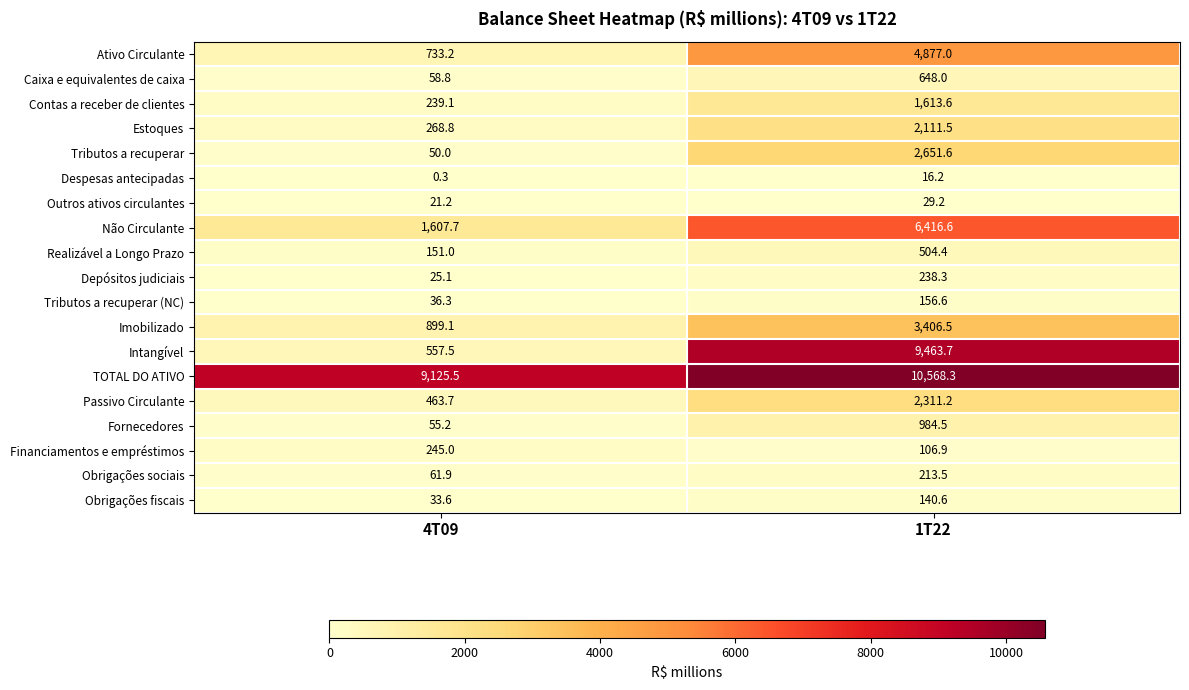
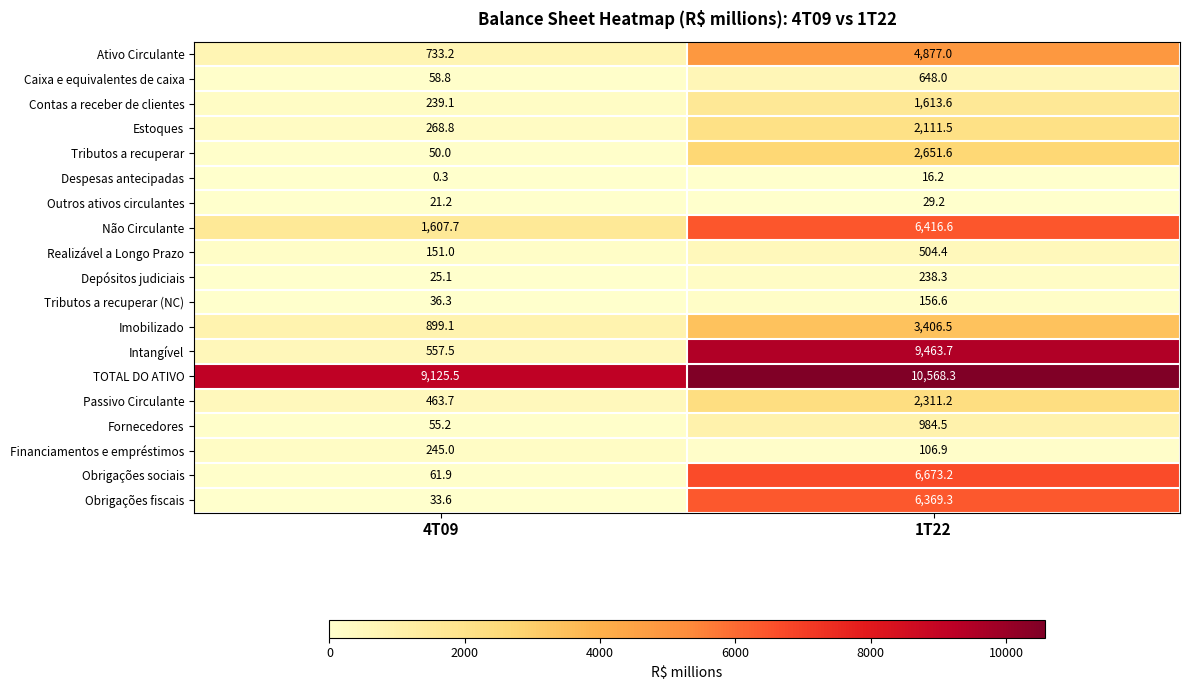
  {
    "Ativo Circulante": {
      "4T09": "733.2",
      "1T22": "4,877.0"
    },
    "Caixa e equivalentes de caixa": {
      "4T09": "58.8",
      "1T22": "648.0"
    },
    "Contas a receber de clientes": {
      "4T09": "239.1",
      "1T22": "1,613.6"
    },
    "Estoques": {
      "4T09": "268.8",
      "1T22": "2,111.5"
    },
    "Tributos a recuperar": {
      "4T09": "50.0",
      "1T22": "2,651.6"
    },
    "Despesas antecipadas": {
      "4T09": "0.3",
      "1T22": "16.2"
    },
    "Outros ativos circulantes": {
      "4T09": "21.2",
      "1T22": "29.2"
    },
    "Não Circulante": {
      "4T09": "1,607.7",
      "1T22": "6,416.6"
    },
    "Realizável a Longo Prazo": {
      "4T09": "151.0",
      "1T22": "504.4"
    },
    "Depósitos judiciais": {
      "4T09": "25.1",
      "1T22": "238.3"
    },
    "Tributos a recuperar (NC)": {
      "4T09": "36.3",
      "1T22": "156.6"
    },
    "Imobilizado": {
      "4T09": "899.1",
      "1T22": "3,406.5"
    },
    "Intangível": {
      "4T09": "557.5",
      "1T22": "9,463.7"
    },
    "TOTAL DO ATIVO": {
      "4T09": "9,125.5",
      "1T22": "10,568.3"
    },
    "Passivo Circulante": {
      "4T09": "463.7",
      "1T22": "2,311.2"
    },
    "Fornecedores": {
      "4T09": "55.2",
      "1T22": "984.5"
    },
    "Financiamentos e empréstimos": {
      "4T09": "245.0",
      "1T22": "106.9"
    },
    "Obrigações sociais": {
      "4T09": "61.9",
-     "1T22": "213.5"
+     "1T22": "6,673.2"
    },
    "Obrigações fiscais": {
      "4T09": "33.6",
-     "1T22": "140.6"
+     "1T22": "6,369.3"
    }
  }
